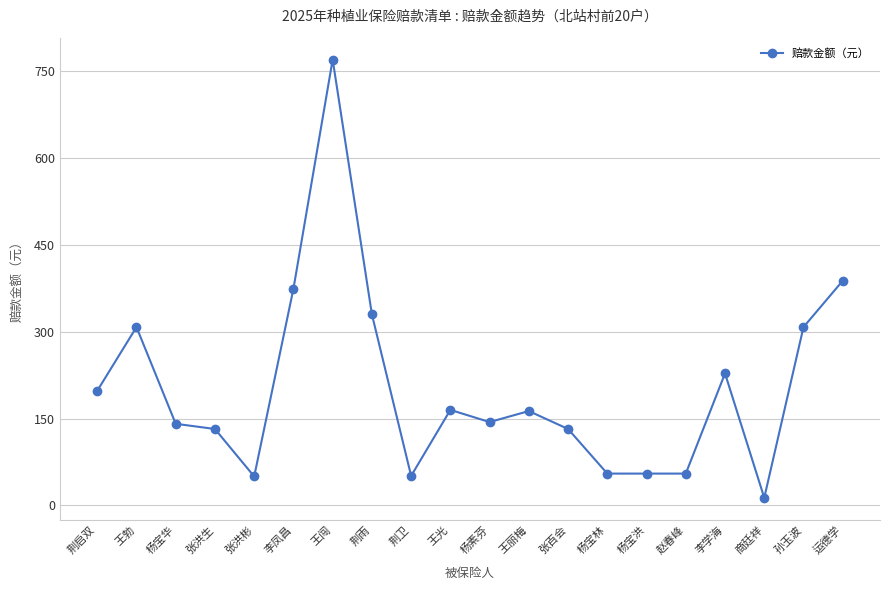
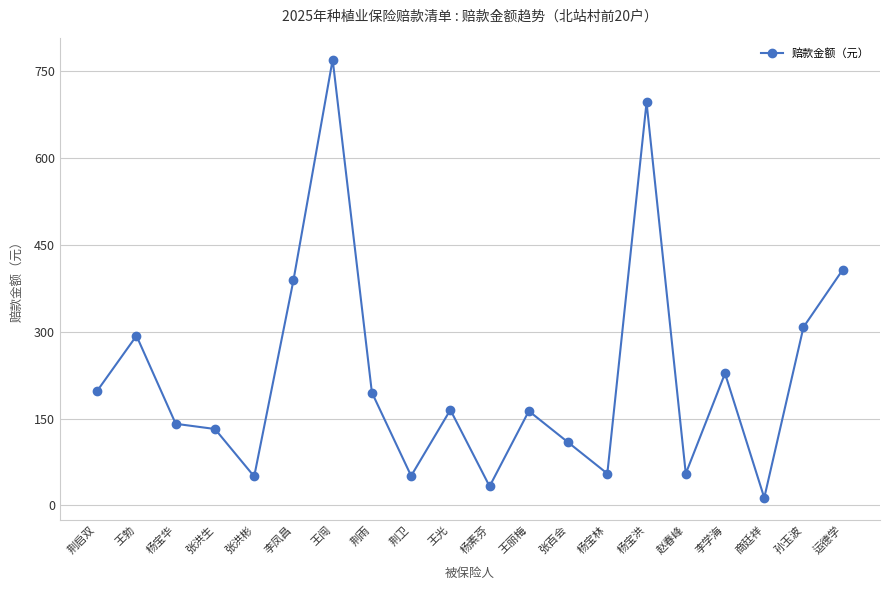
  {
    "荆启双": 200,
-   "王勃": 310,
+   "王勃": 290,
    "杨宝华": 140,
    "张洪生": 130,
    "张洪彬": 50,
-   "李凤昌": 370,
+   "李凤昌": 390,
    "王闯": 770,
-   "荆雨": 330,
+   "荆雨": 200,
    "荆卫": 50,
    "王光": 170,
-   "杨素芬": 140,
+   "杨素芬": 30,
    "王丽梅": 160,
-   "张百会": 130,
+   "张百会": 110,
    "杨宝林": 60,
-   "杨宝洪": 60,
+   "杨宝洪": 700,
    "赵春峰": 60,
    "李学海": 230,
    "商廷祥": 10,
    "孙玉波": 310,
-   "运德学": 390
+   "运德学": 410
  }
